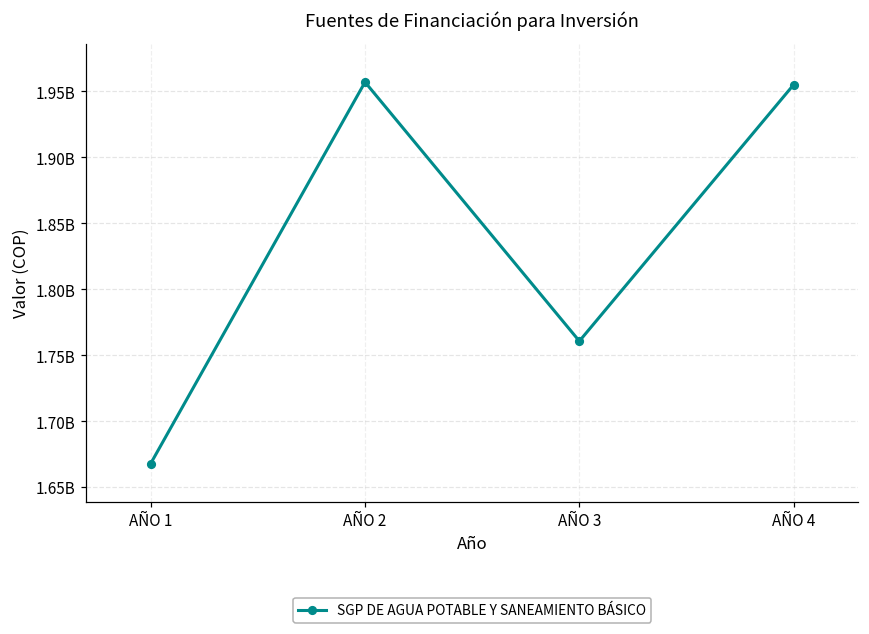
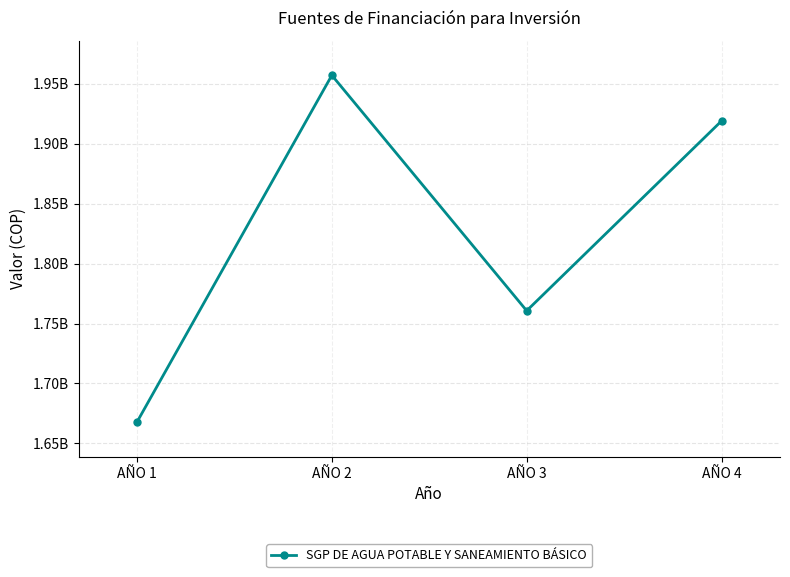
  {
    "AÑO 1": 1668000000,
    "AÑO 2": 1957000000,
    "AÑO 3": 1761000000,
-   "AÑO 4": 1955000000
+   "AÑO 4": 1919000000
  }
